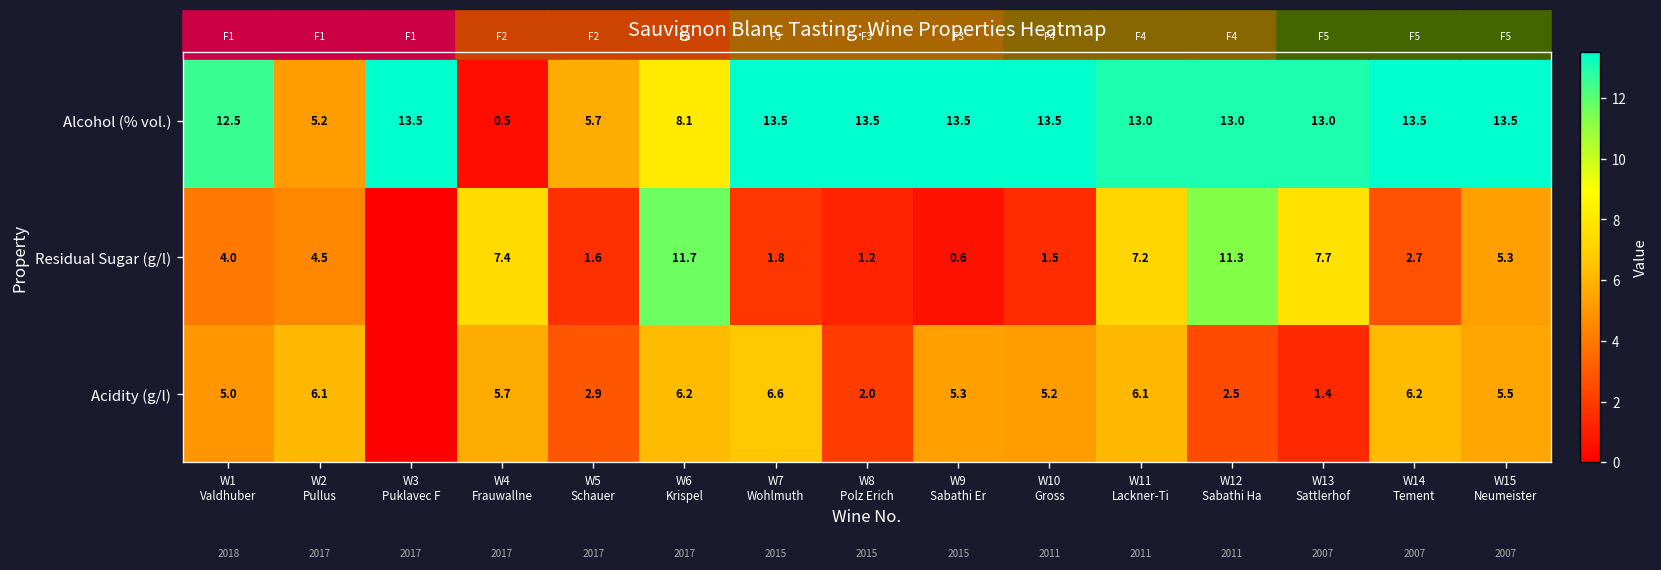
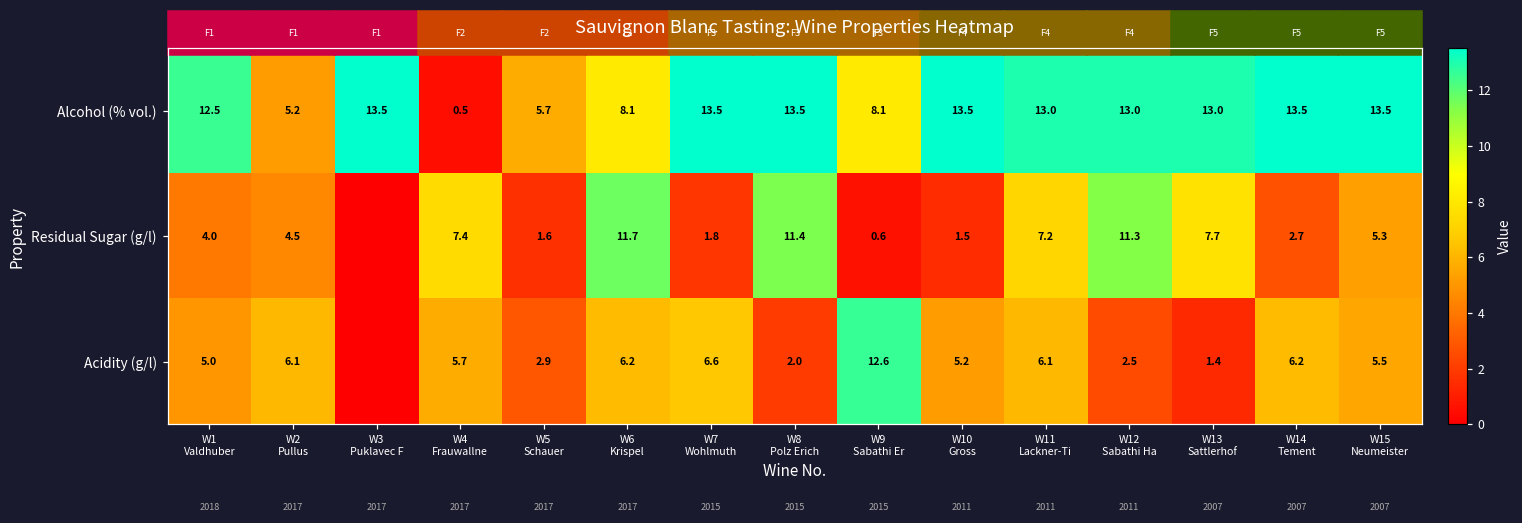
  {
    "Alcohol (% vol.)": {
      "W1 Valdhuber": 12.5,
      "W2 Pullus": 5.2,
      "W3 Puklavec F": 13.5,
      "W4 Frauwallne": 0.5,
      "W5 Schauer": 5.7,
      "W6 Krispel": 8.1,
      "W7 Wohlmuth": 13.5,
      "W8 Polz Erich": 13.5,
-     "W9 Sabathi Er": 13.5,
+     "W9 Sabathi Er": 8.1,
      "W10 Gross": 13.5,
      "W11 Lackner-Ti": 13.0,
      "W12 Sabathi Ha": 13.0,
      "W13 Sattlerhof": 13.0,
      "W14 Tement": 13.5,
      "W15 Neumeister": 13.5
    },
    "Residual Sugar (g/l)": {
      "W1 Valdhuber": 4.0,
      "W2 Pullus": 4.5,
      "W4 Frauwallne": 7.4,
      "W5 Schauer": 1.6,
      "W6 Krispel": 11.7,
      "W7 Wohlmuth": 1.8,
-     "W8 Polz Erich": 1.2,
+     "W8 Polz Erich": 11.4,
      "W9 Sabathi Er": 0.6,
      "W10 Gross": 1.5,
      "W11 Lackner-Ti": 7.2,
      "W12 Sabathi Ha": 11.3,
      "W13 Sattlerhof": 7.7,
      "W14 Tement": 2.7,
      "W15 Neumeister": 5.3
    },
    "Acidity (g/l)": {
      "W1 Valdhuber": 5.0,
      "W2 Pullus": 6.1,
      "W4 Frauwallne": 5.7,
      "W5 Schauer": 2.9,
      "W6 Krispel": 6.2,
      "W7 Wohlmuth": 6.6,
      "W8 Polz Erich": 2.0,
-     "W9 Sabathi Er": 5.3,
+     "W9 Sabathi Er": 12.6,
      "W10 Gross": 5.2,
      "W11 Lackner-Ti": 6.1,
      "W12 Sabathi Ha": 2.5,
      "W13 Sattlerhof": 1.4,
      "W14 Tement": 6.2,
      "W15 Neumeister": 5.5
    }
  }
